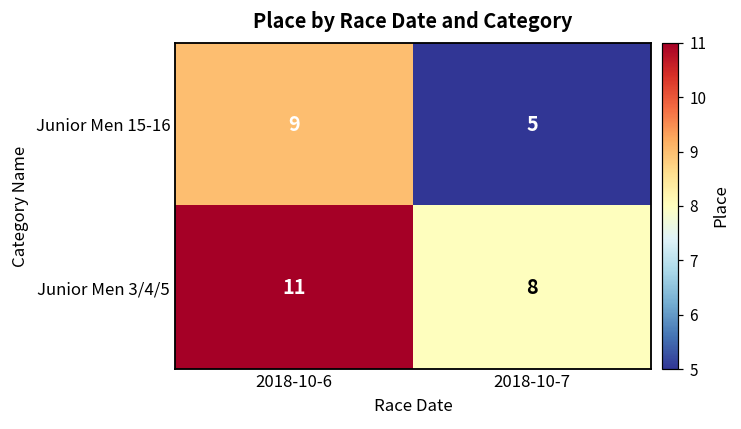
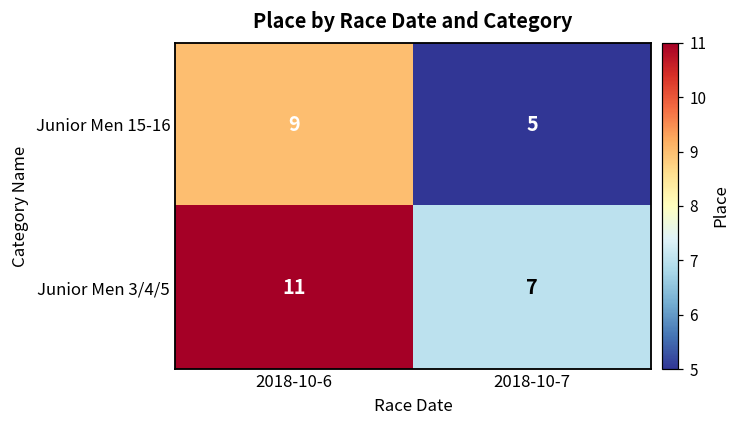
  {
    "Junior Men 15-16": {
      "2018-10-6": 9,
      "2018-10-7": 5
    },
    "Junior Men 3/4/5": {
      "2018-10-6": 11,
-     "2018-10-7": 8
+     "2018-10-7": 7
    }
  }
